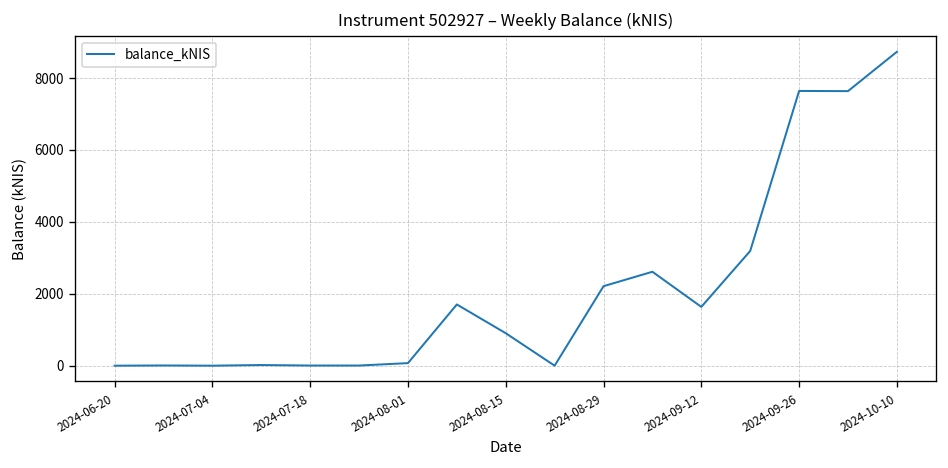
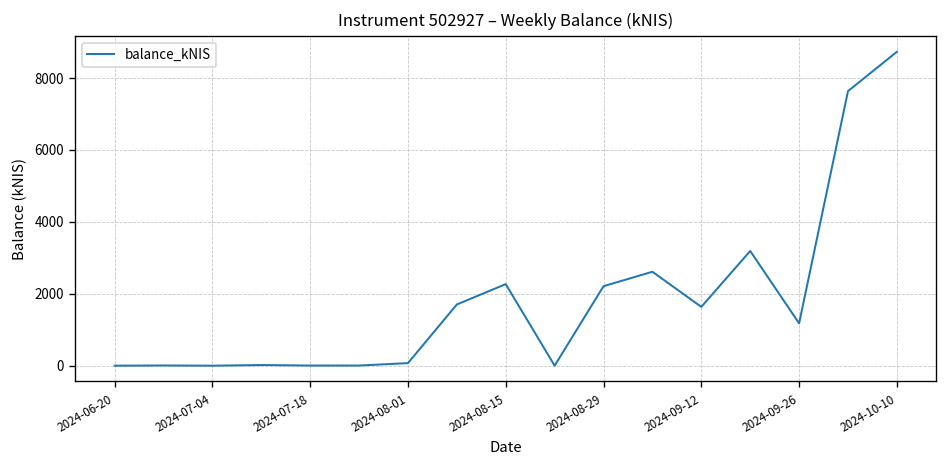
  {
    "2024-06-20": 0,
    "2024-07-04": 0,
    "2024-07-18": 0,
    "2024-08-01": 100,
-   "2024-08-15": 900,
+   "2024-08-15": 2300,
    "2024-08-29": 2200,
    "2024-09-12": 1600,
-   "2024-09-26": 7600,
+   "2024-09-26": 1200,
    "2024-10-10": 8700
  }
